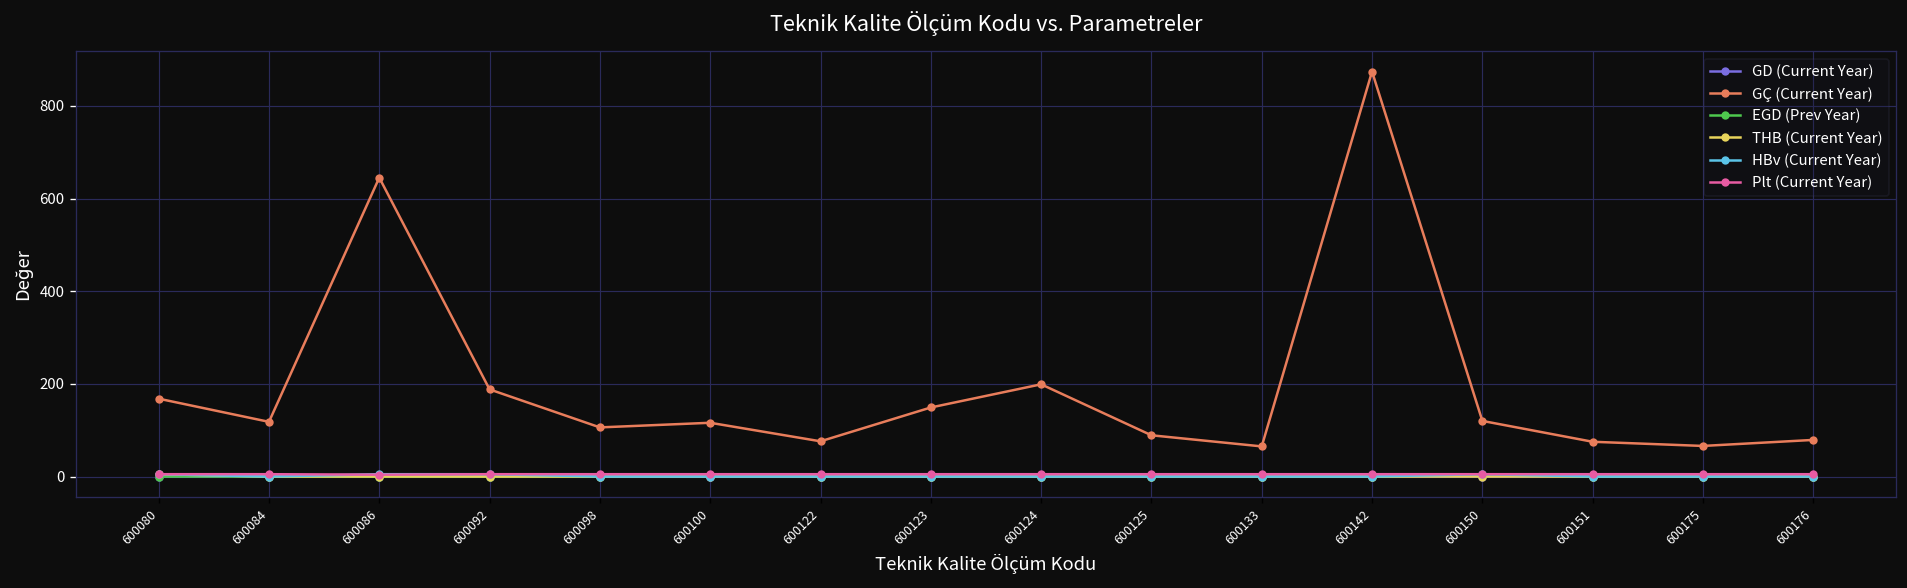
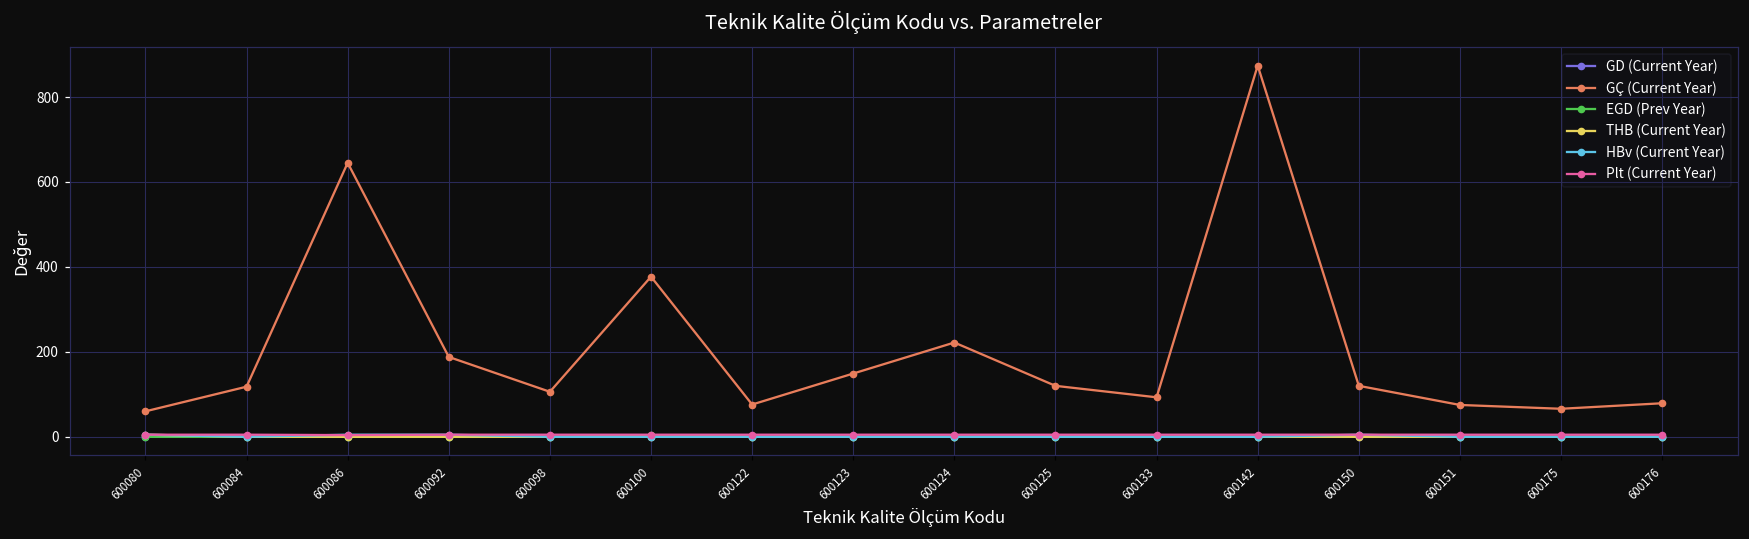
  {
    "GÇ (Current Year)": {
-     "600080": 170,
+     "600080": 60,
      "600084": 120,
      "600086": 650,
      "600092": 190,
      "600098": 110,
-     "600100": 120,
+     "600100": 380,
      "600122": 80,
      "600123": 150,
-     "600124": 200,
-     "600125": 90,
-     "600133": 70,
+     "600124": 220,
+     "600125": 120,
+     "600133": 90,
      "600142": 870,
      "600150": 120,
      "600151": 80,
      "600175": 70,
      "600176": 80
    }
  }
